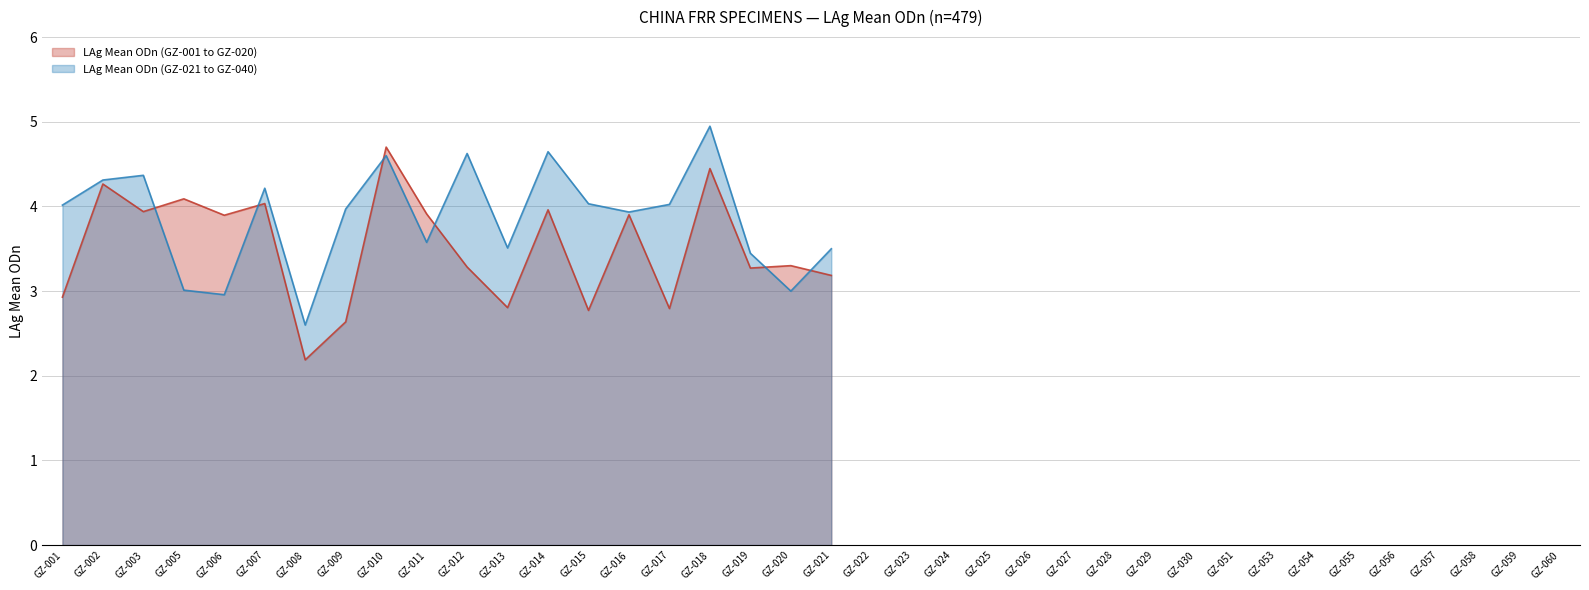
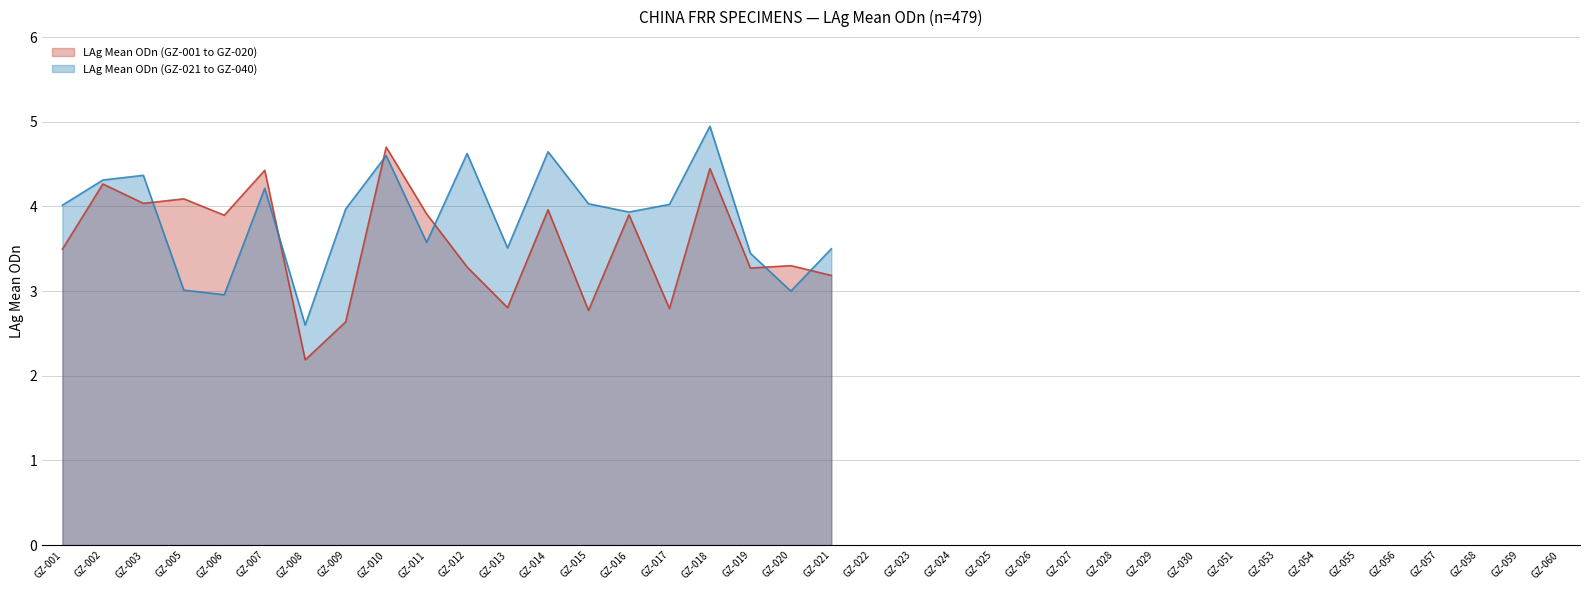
  {
    "LAg Mean ODn (GZ-001 to GZ-020)": {
-     "GZ-001": 2.9,
+     "GZ-001": 3.5,
      "GZ-002": 4.3,
-     "GZ-003": 3.9,
+     "GZ-003": 4.0,
      "GZ-005": 4.1,
      "GZ-006": 3.9,
-     "GZ-007": 4.0,
+     "GZ-007": 4.4,
      "GZ-008": 2.2,
      "GZ-009": 2.6,
      "GZ-010": 4.7,
      "GZ-011": 3.9,
      "GZ-012": 3.3,
      "GZ-013": 2.8,
      "GZ-014": 4.0,
      "GZ-015": 2.8,
      "GZ-016": 3.9,
      "GZ-017": 2.8,
      "GZ-018": 4.4,
      "GZ-019": 3.3,
      "GZ-020": 3.3,
      "GZ-021": 3.2
    },
    "LAg Mean ODn (GZ-021 to GZ-040)": {
      "GZ-001": 4.0,
      "GZ-002": 4.3,
      "GZ-003": 4.4,
      "GZ-005": 3.0,
      "GZ-006": 3.0,
      "GZ-007": 4.2,
      "GZ-008": 2.6,
      "GZ-009": 4.0,
      "GZ-010": 4.6,
      "GZ-011": 3.6,
      "GZ-012": 4.6,
      "GZ-013": 3.5,
      "GZ-014": 4.6,
      "GZ-015": 4.0,
      "GZ-016": 3.9,
      "GZ-017": 4.0,
      "GZ-018": 4.9,
      "GZ-019": 3.4,
      "GZ-020": 3.0,
      "GZ-021": 3.5
    }
  }
